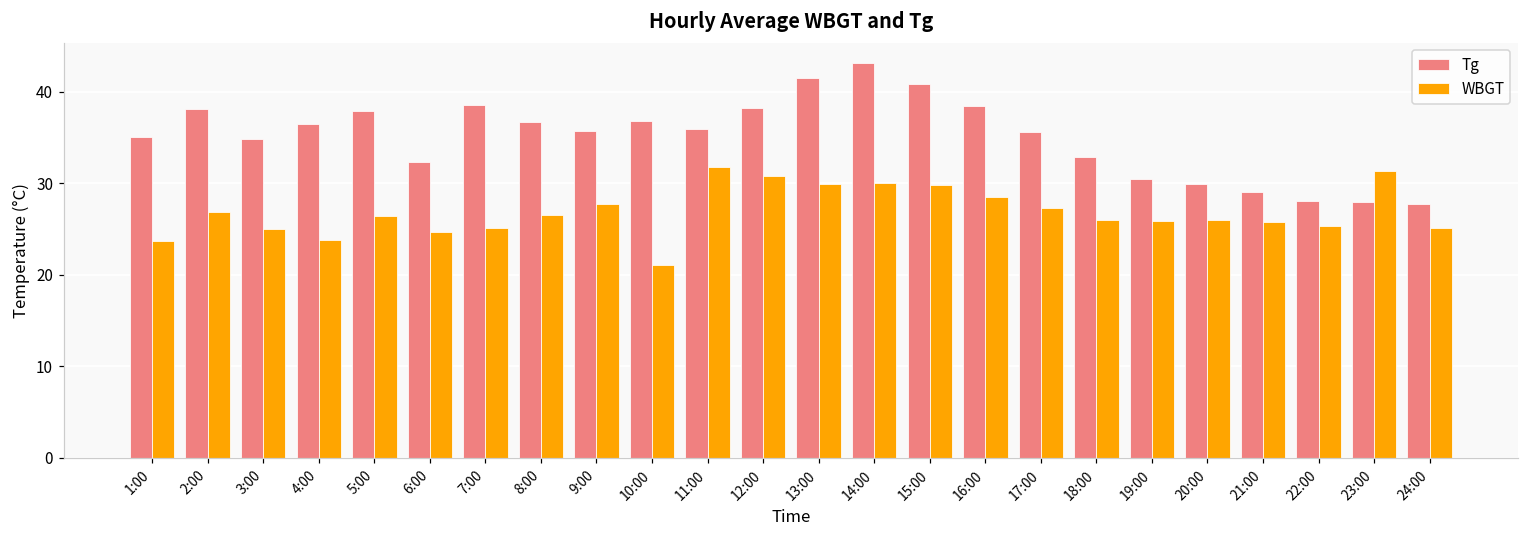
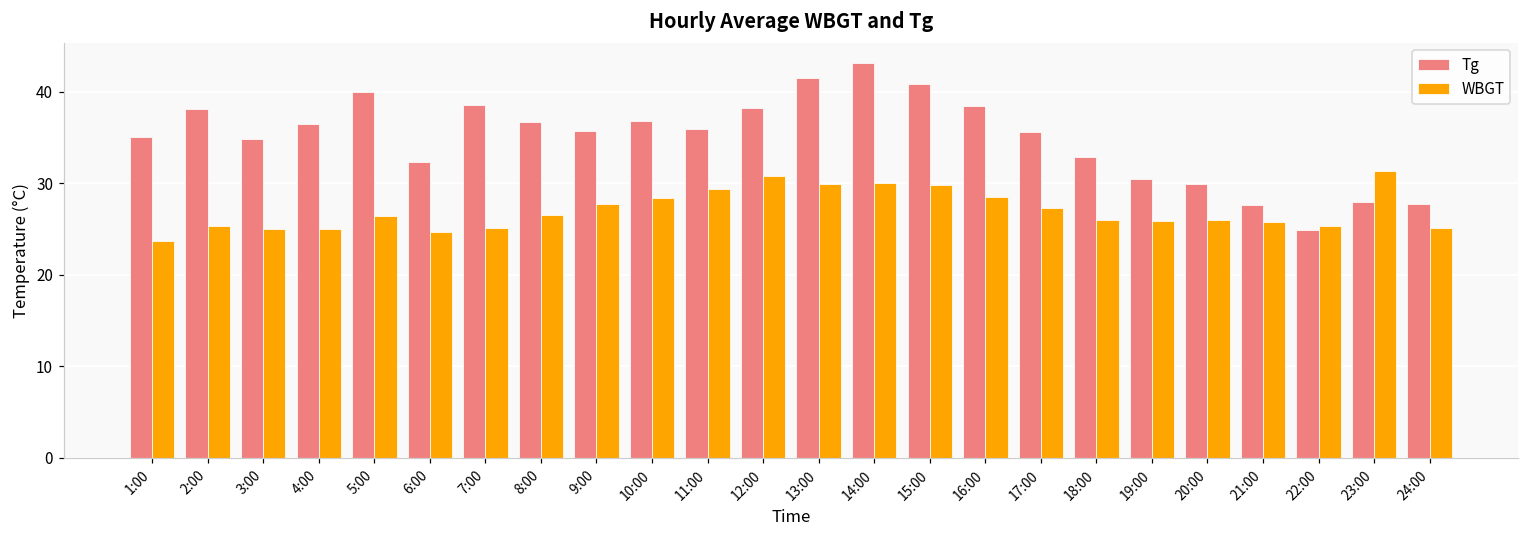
  {
    "Tg": {
      "1:00": 35,
      "2:00": 38,
      "3:00": 35,
      "4:00": 36,
-     "5:00": 38,
+     "5:00": 40,
      "6:00": 32,
      "7:00": 39,
      "8:00": 37,
      "9:00": 36,
      "10:00": 37,
      "11:00": 36,
      "12:00": 38,
      "13:00": 42,
      "14:00": 43,
      "15:00": 41,
      "16:00": 38,
      "17:00": 36,
      "18:00": 33,
      "19:00": 30,
      "20:00": 30,
-     "21:00": 29,
-     "22:00": 28,
+     "21:00": 28,
+     "22:00": 25,
      "23:00": 28,
      "24:00": 28
    },
    "WBGT": {
      "1:00": 24,
-     "2:00": 27,
+     "2:00": 25,
      "3:00": 25,
-     "4:00": 24,
+     "4:00": 25,
      "5:00": 26,
      "6:00": 25,
      "7:00": 25,
      "8:00": 27,
      "9:00": 28,
-     "10:00": 21,
-     "11:00": 32,
+     "10:00": 28,
+     "11:00": 29,
      "12:00": 31,
      "13:00": 30,
      "14:00": 30,
      "15:00": 30,
      "16:00": 29,
      "17:00": 27,
      "18:00": 26,
      "19:00": 26,
      "20:00": 26,
      "21:00": 26,
      "22:00": 25,
      "23:00": 31,
      "24:00": 25
    }
  }
